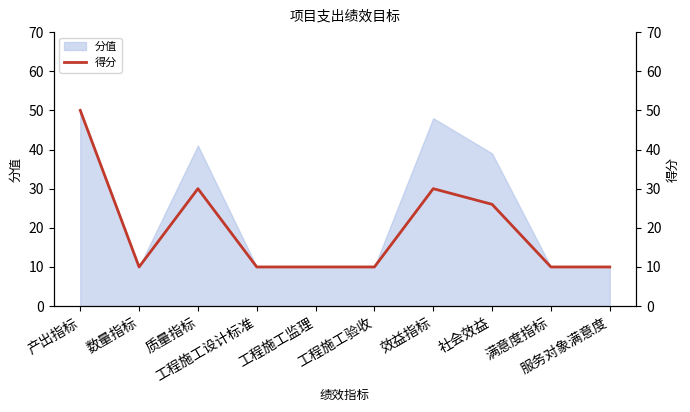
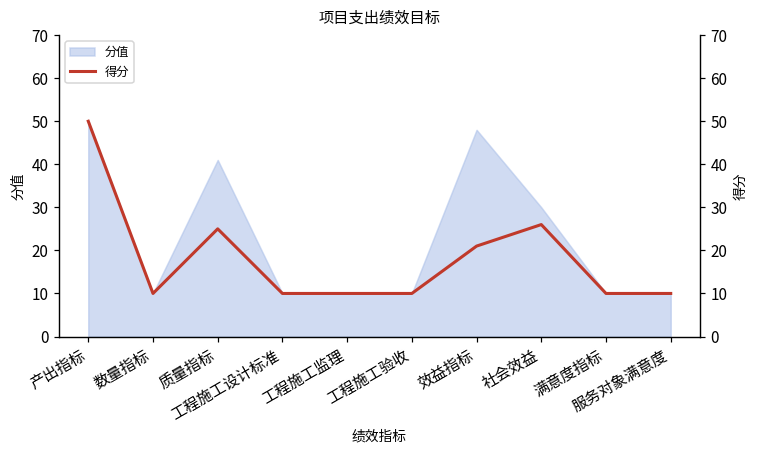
  {
    "分值": {
      "产出指标": 50,
      "数量指标": 10,
      "质量指标": 41,
      "工程施工设计标准": 10,
      "工程施工监理": 10,
      "工程施工验收": 10,
      "效益指标": 48,
-     "社会效益": 39,
+     "社会效益": 30,
      "满意度指标": 10,
      "服务对象满意度": 10
    },
    "得分": {
      "产出指标": 50,
      "数量指标": 10,
-     "质量指标": 30,
+     "质量指标": 25,
      "工程施工设计标准": 10,
      "工程施工监理": 10,
      "工程施工验收": 10,
-     "效益指标": 30,
+     "效益指标": 21,
      "社会效益": 26,
      "满意度指标": 10,
      "服务对象满意度": 10
    }
  }
